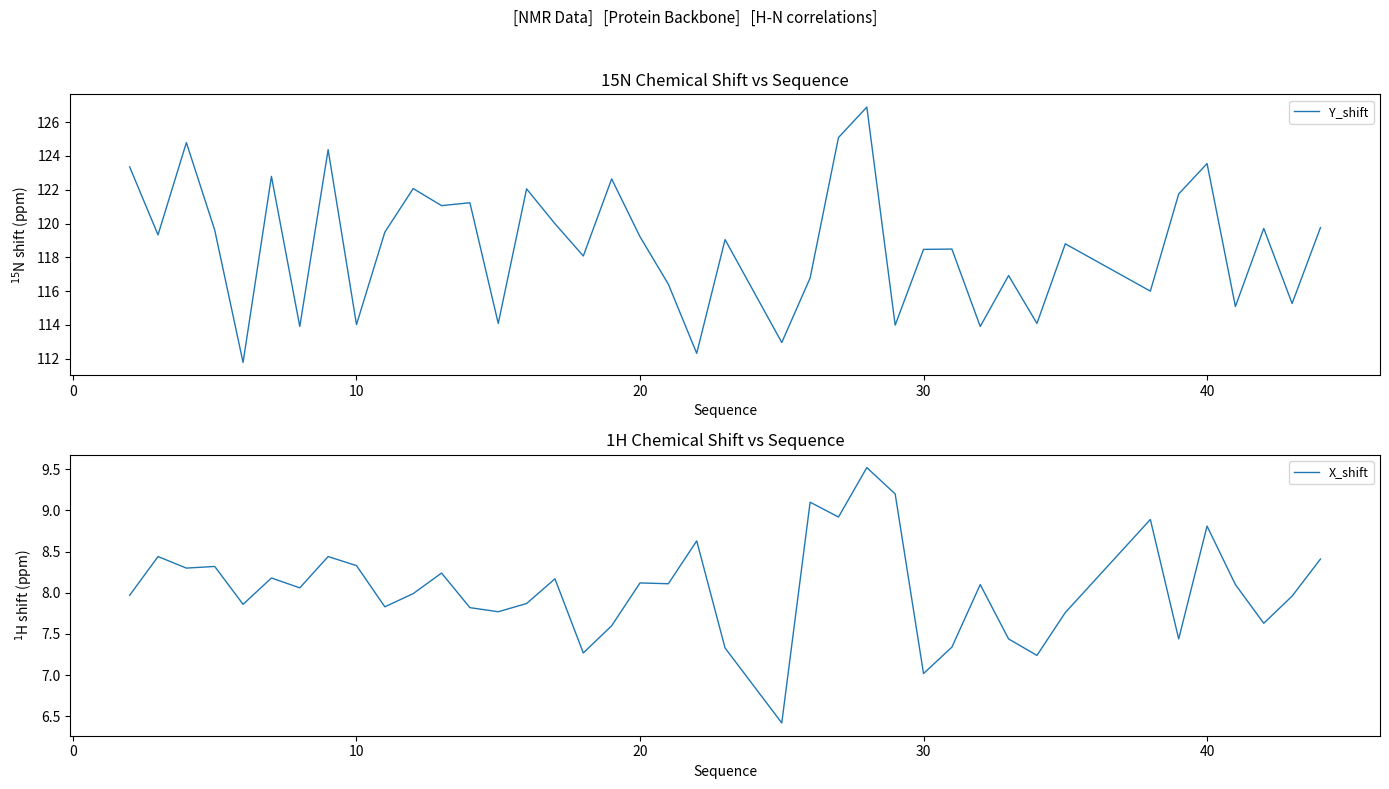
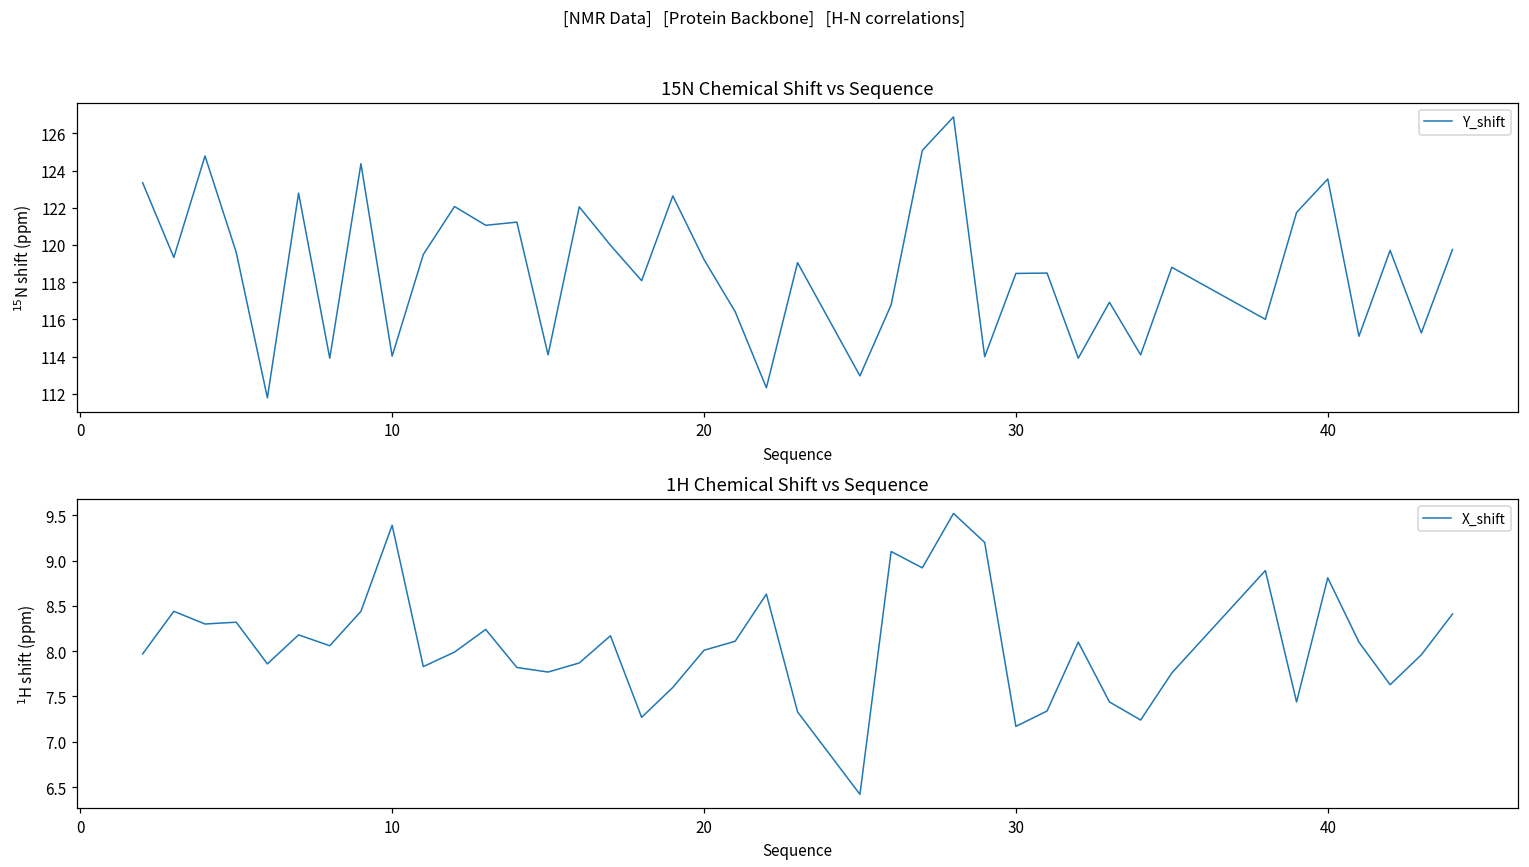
  {
    "15N Chemical Shift vs Sequence": {
      "10": 114.0,
      "20": 119.2,
      "30": 118.5,
      "40": 123.6
    },
    "1H Chemical Shift vs Sequence": {
-     "10": 8.3,
-     "20": 8.1,
-     "30": 7.0,
+     "10": 9.4,
+     "20": 8.0,
+     "30": 7.2,
      "40": 8.8
    }
  }
